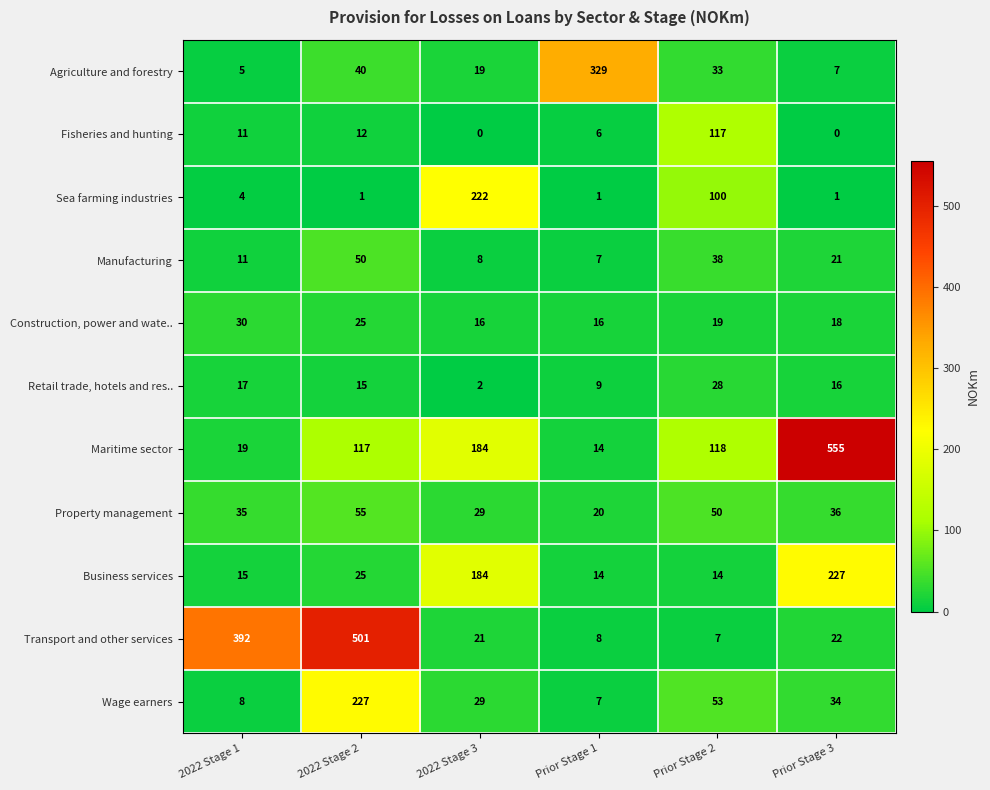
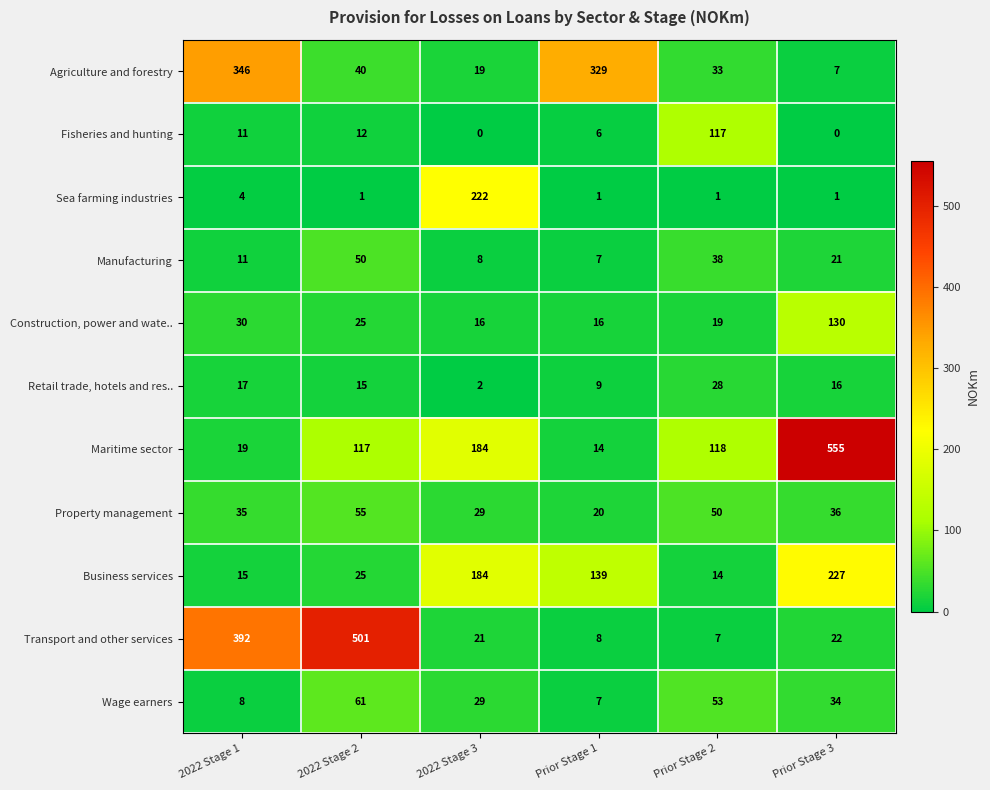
  {
    "Agriculture and forestry": {
-     "2022 Stage 1": 5,
+     "2022 Stage 1": 346,
      "2022 Stage 2": 40,
      "2022 Stage 3": 19,
      "Prior Stage 1": 329,
      "Prior Stage 2": 33,
      "Prior Stage 3": 7
    },
    "Fisheries and hunting": {
      "2022 Stage 1": 11,
      "2022 Stage 2": 12,
      "2022 Stage 3": 0,
      "Prior Stage 1": 6,
      "Prior Stage 2": 117,
      "Prior Stage 3": 0
    },
    "Sea farming industries": {
      "2022 Stage 1": 4,
      "2022 Stage 2": 1,
      "2022 Stage 3": 222,
      "Prior Stage 1": 1,
-     "Prior Stage 2": 100,
+     "Prior Stage 2": 1,
      "Prior Stage 3": 1
    },
    "Manufacturing": {
      "2022 Stage 1": 11,
      "2022 Stage 2": 50,
      "2022 Stage 3": 8,
      "Prior Stage 1": 7,
      "Prior Stage 2": 38,
      "Prior Stage 3": 21
    },
    "Construction, power and wate..": {
      "2022 Stage 1": 30,
      "2022 Stage 2": 25,
      "2022 Stage 3": 16,
      "Prior Stage 1": 16,
      "Prior Stage 2": 19,
-     "Prior Stage 3": 18
+     "Prior Stage 3": 130
    },
    "Retail trade, hotels and res..": {
      "2022 Stage 1": 17,
      "2022 Stage 2": 15,
      "2022 Stage 3": 2,
      "Prior Stage 1": 9,
      "Prior Stage 2": 28,
      "Prior Stage 3": 16
    },
    "Maritime sector": {
      "2022 Stage 1": 19,
      "2022 Stage 2": 117,
      "2022 Stage 3": 184,
      "Prior Stage 1": 14,
      "Prior Stage 2": 118,
      "Prior Stage 3": 555
    },
    "Property management": {
      "2022 Stage 1": 35,
      "2022 Stage 2": 55,
      "2022 Stage 3": 29,
      "Prior Stage 1": 20,
      "Prior Stage 2": 50,
      "Prior Stage 3": 36
    },
    "Business services": {
      "2022 Stage 1": 15,
      "2022 Stage 2": 25,
      "2022 Stage 3": 184,
-     "Prior Stage 1": 14,
+     "Prior Stage 1": 139,
      "Prior Stage 2": 14,
      "Prior Stage 3": 227
    },
    "Transport and other services": {
      "2022 Stage 1": 392,
      "2022 Stage 2": 501,
      "2022 Stage 3": 21,
      "Prior Stage 1": 8,
      "Prior Stage 2": 7,
      "Prior Stage 3": 22
    },
    "Wage earners": {
      "2022 Stage 1": 8,
-     "2022 Stage 2": 227,
+     "2022 Stage 2": 61,
      "2022 Stage 3": 29,
      "Prior Stage 1": 7,
      "Prior Stage 2": 53,
      "Prior Stage 3": 34
    }
  }
